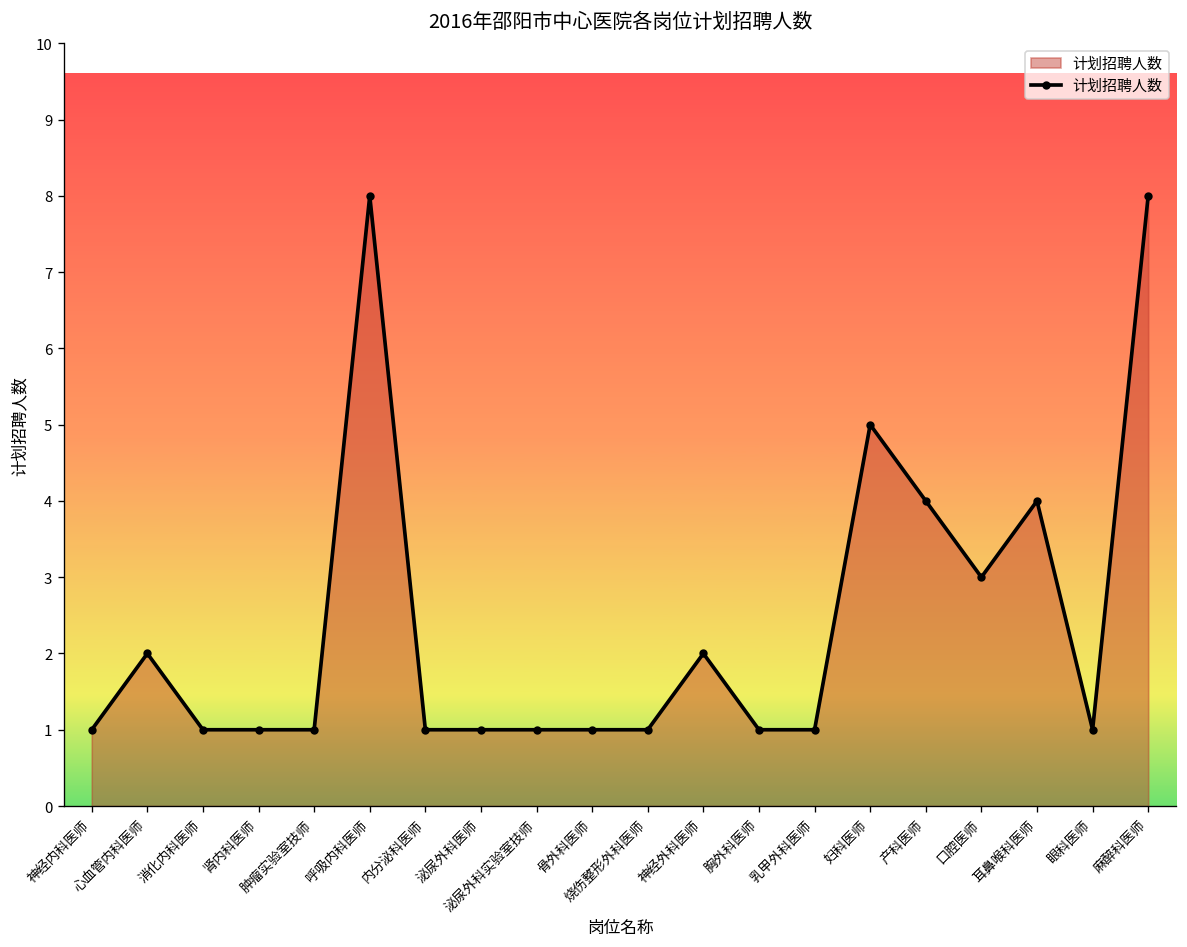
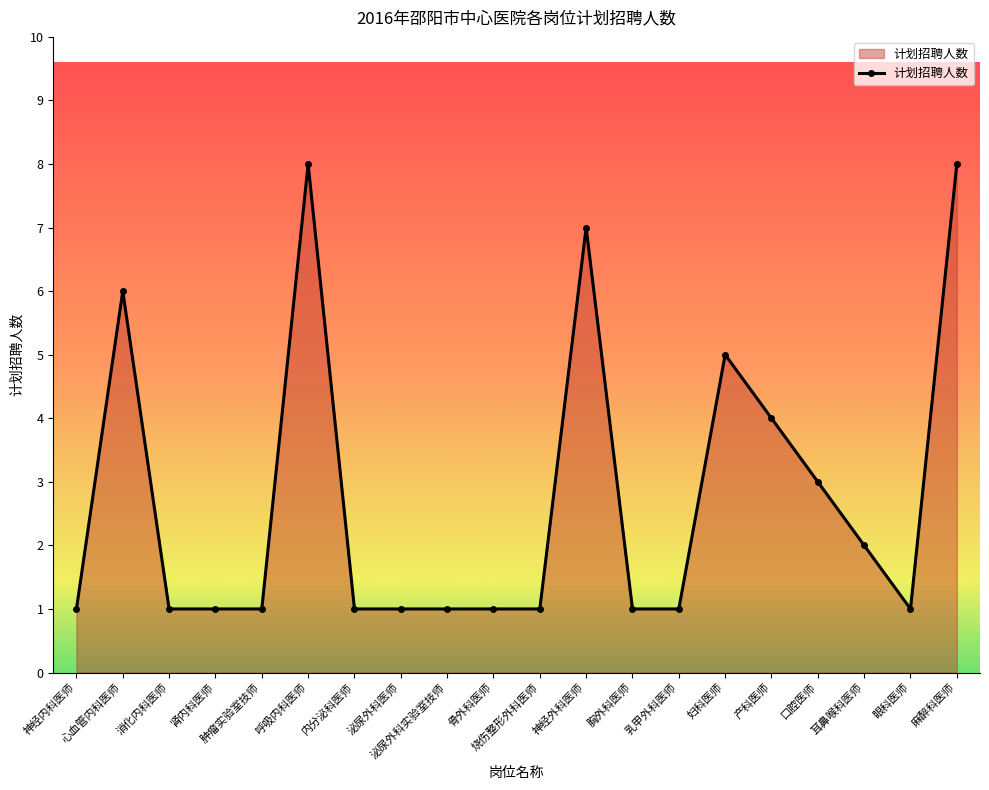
  {
    "神经内科医师": 1,
-   "心血管内科医师": 2,
+   "心血管内科医师": 6,
    "消化内科医师": 1,
    "肾内科医师": 1,
    "肿瘤实验室技师": 1,
    "呼吸内科医师": 8,
    "内分泌科医师": 1,
    "泌尿外科医师": 1,
    "泌尿外科实验室技师": 1,
    "骨外科医师": 1,
    "烧伤整形外科医师": 1,
-   "神经外科医师": 2,
+   "神经外科医师": 7,
    "胸外科医师": 1,
    "乳甲外科医师": 1,
    "妇科医师": 5,
    "产科医师": 4,
    "口腔医师": 3,
-   "耳鼻喉科医师": 4,
+   "耳鼻喉科医师": 2,
    "眼科医师": 1,
    "麻醉科医师": 8
  }
